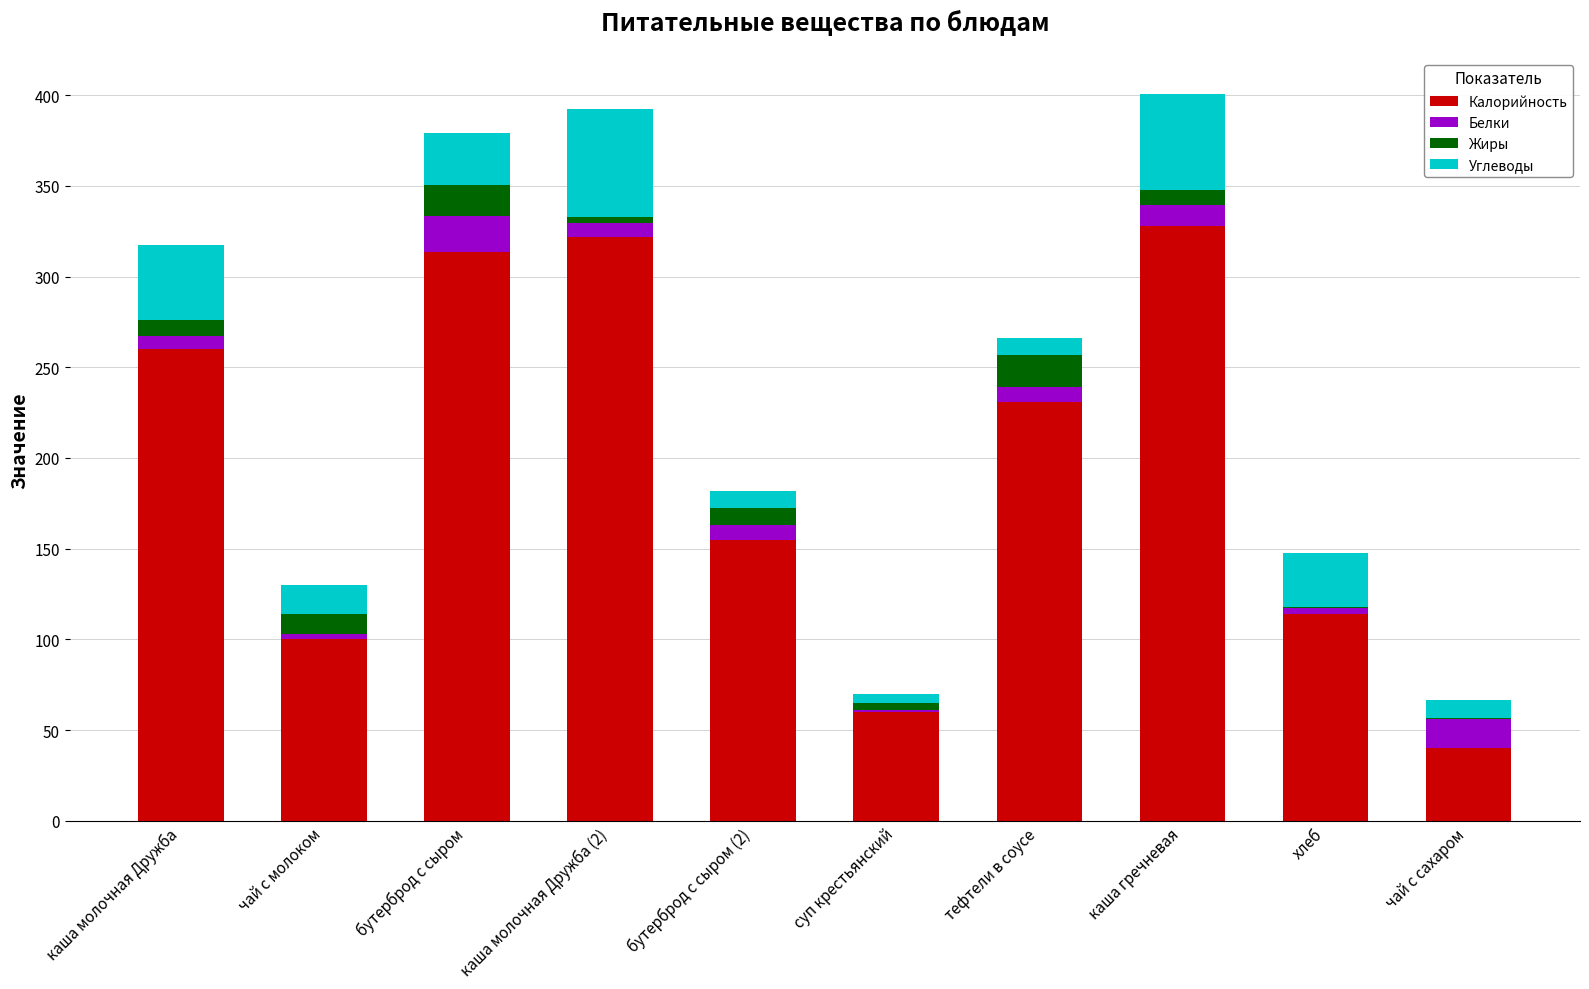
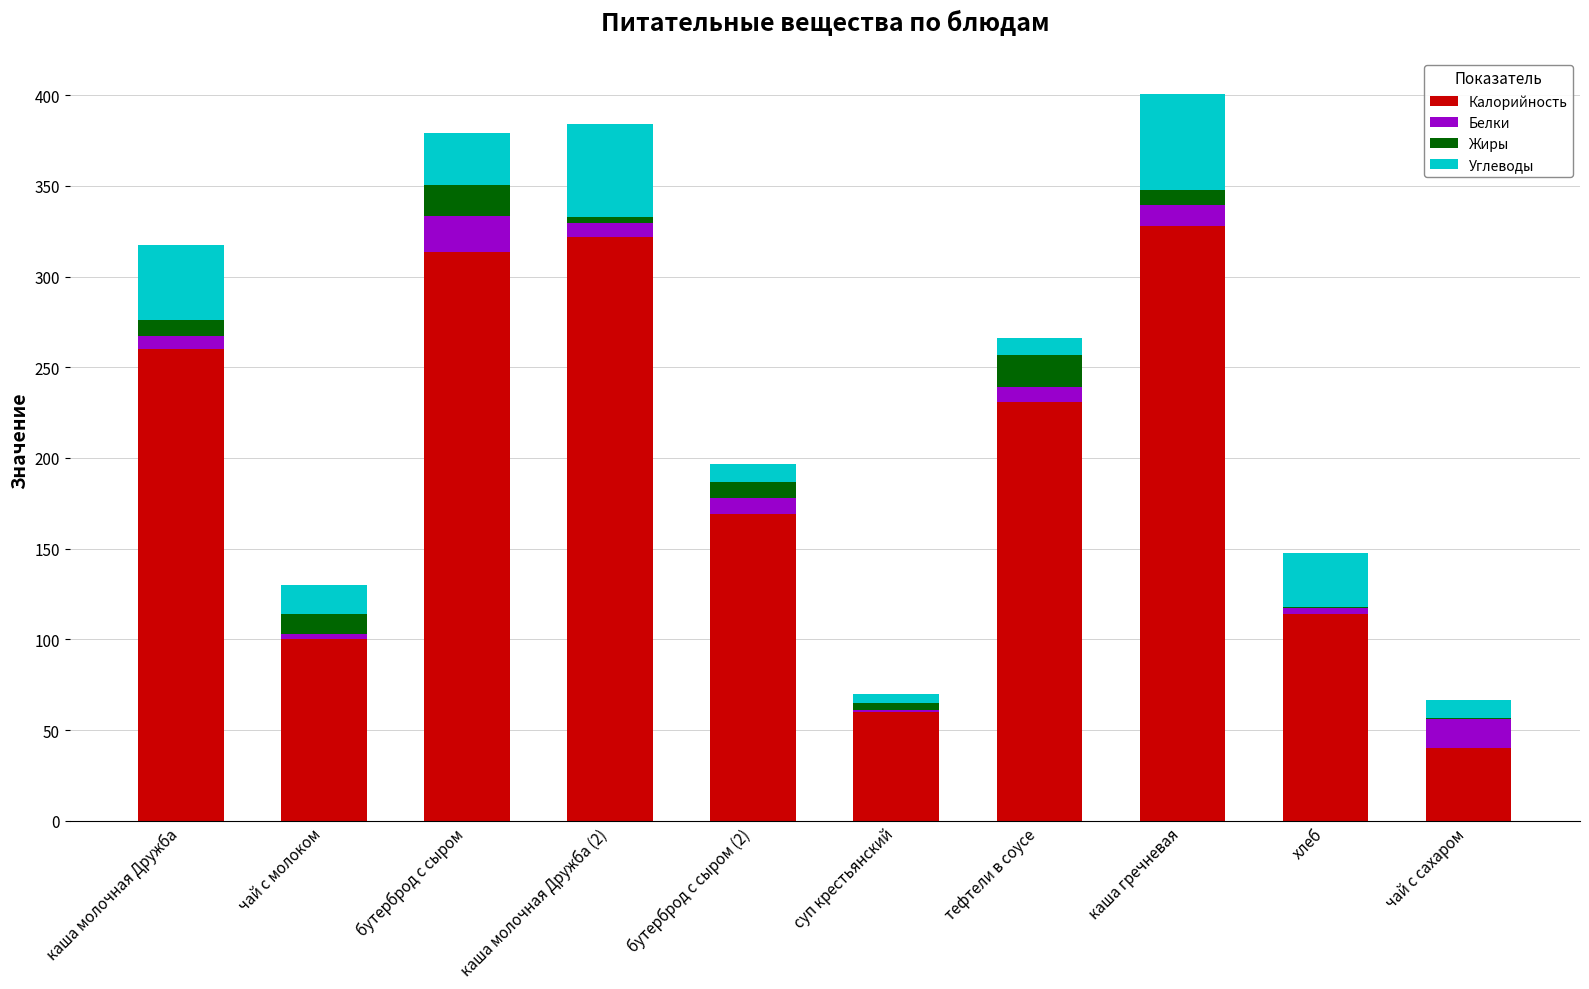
  {
    "Калорийность": {
      "каша молочная Дружба": 260,
      "чай с молоком": 100,
      "бутерброд с сыром": 313,
      "каша молочная Дружба (2)": 322,
-     "бутерброд с сыром (2)": 155,
+     "бутерброд с сыром (2)": 169,
      "суп крестьянский": 60,
      "тефтели в соусе": 231,
      "каша гречневая": 328,
      "хлеб": 114,
      "чай с сахаром": 40
    },
    "Белки": {
      "каша молочная Дружба": 7,
      "чай с молоком": 3,
      "бутерброд с сыром": 20,
      "каша молочная Дружба (2)": 8,
      "бутерброд с сыром (2)": 9,
      "тефтели в соусе": 8,
      "каша гречневая": 12,
      "хлеб": 3,
      "чай с сахаром": 16
    },
    "Жиры": {
      "каша молочная Дружба": 9,
      "чай с молоком": 11,
      "бутерброд с сыром": 17,
      "каша молочная Дружба (2)": 3,
      "бутерброд с сыром (2)": 9,
      "суп крестьянский": 4,
      "тефтели в соусе": 18,
      "каша гречневая": 8
    },
    "Углеводы": {
      "каша молочная Дружба": 42,
      "чай с молоком": 16,
      "бутерброд с сыром": 29,
-     "каша молочная Дружба (2)": 60,
+     "каша молочная Дружба (2)": 52,
      "бутерброд с сыром (2)": 10,
      "суп крестьянский": 5,
      "тефтели в соусе": 9,
      "каша гречневая": 53,
      "хлеб": 30,
      "чай с сахаром": 10
    }
  }
